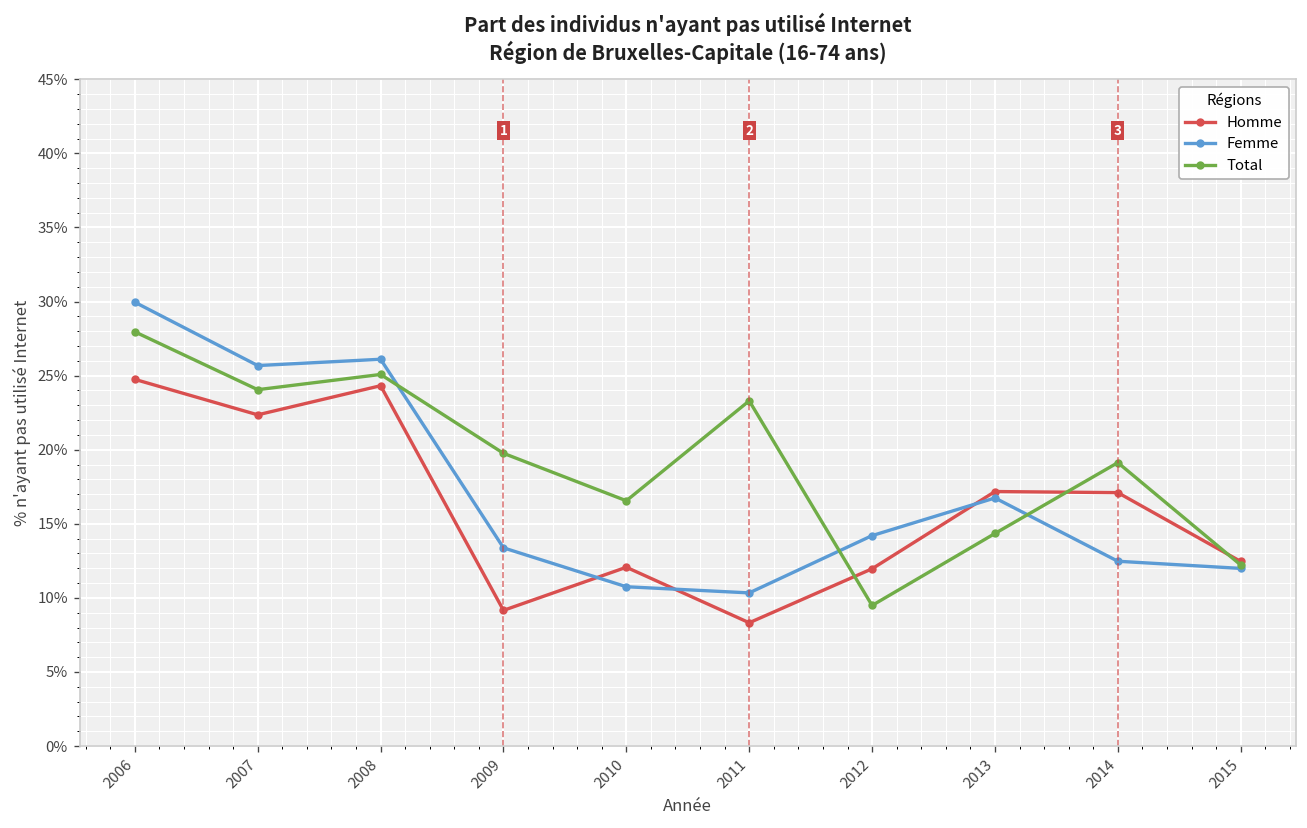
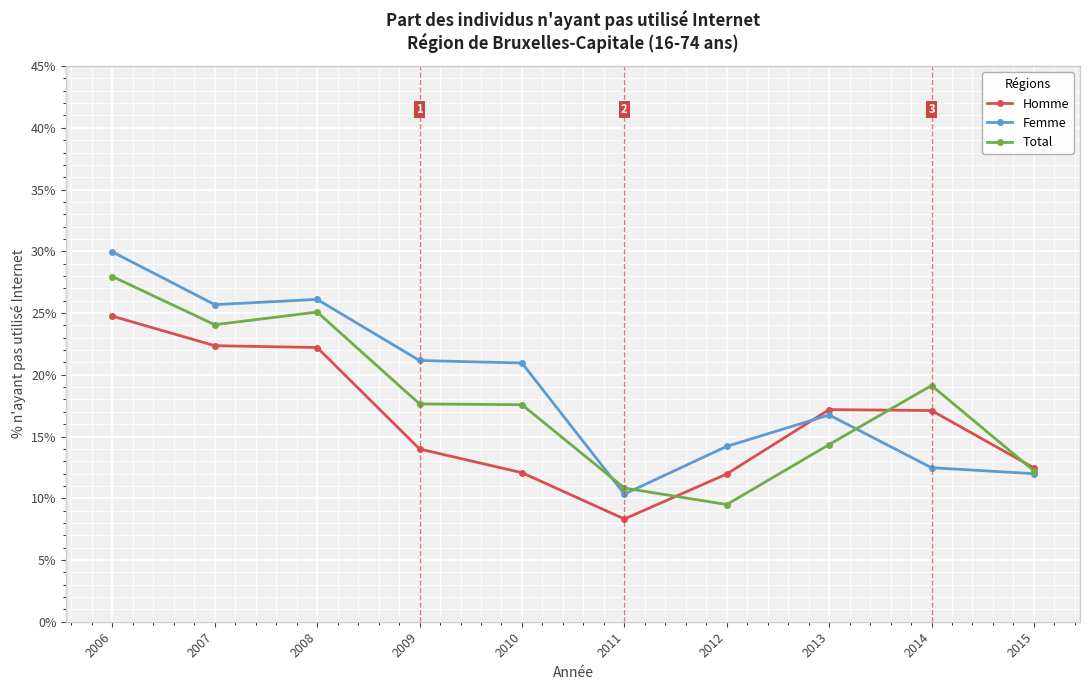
  {
    "Homme": {
      "2006": "24.7%",
      "2007": "22.4%",
-     "2008": "24.3%",
-     "2009": "9.2%",
+     "2008": "22.2%",
+     "2009": "14.0%",
      "2010": "12.1%",
      "2011": "8.3%",
      "2012": "12.0%",
      "2013": "17.2%",
      "2014": "17.1%",
      "2015": "12.5%"
    },
    "Femme": {
      "2006": "30.0%",
      "2007": "25.7%",
      "2008": "26.1%",
-     "2009": "13.4%",
-     "2010": "10.8%",
+     "2009": "21.2%",
+     "2010": "21.0%",
      "2011": "10.3%",
      "2012": "14.2%",
      "2013": "16.7%",
      "2014": "12.5%",
      "2015": "12.0%"
    },
    "Total": {
      "2006": "28.0%",
      "2007": "24.1%",
      "2008": "25.1%",
-     "2009": "19.8%",
-     "2010": "16.6%",
-     "2011": "23.3%",
+     "2009": "17.6%",
+     "2010": "17.6%",
+     "2011": "10.8%",
      "2012": "9.5%",
      "2013": "14.3%",
      "2014": "19.1%",
      "2015": "12.2%"
    }
  }
